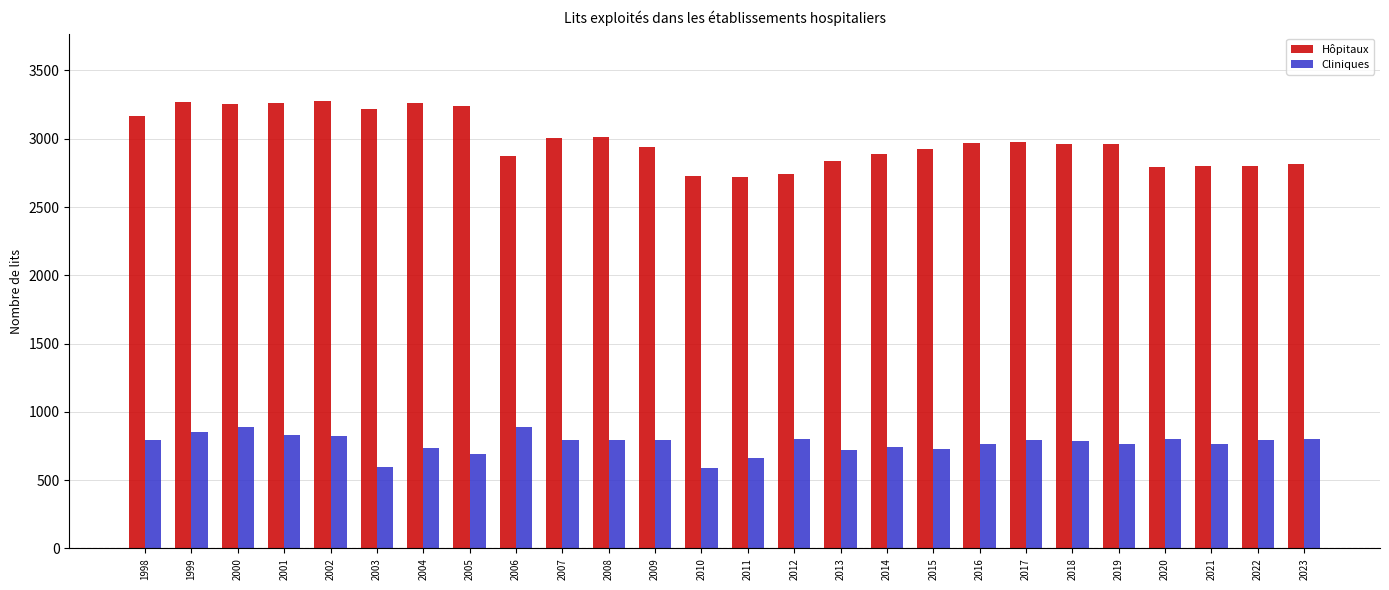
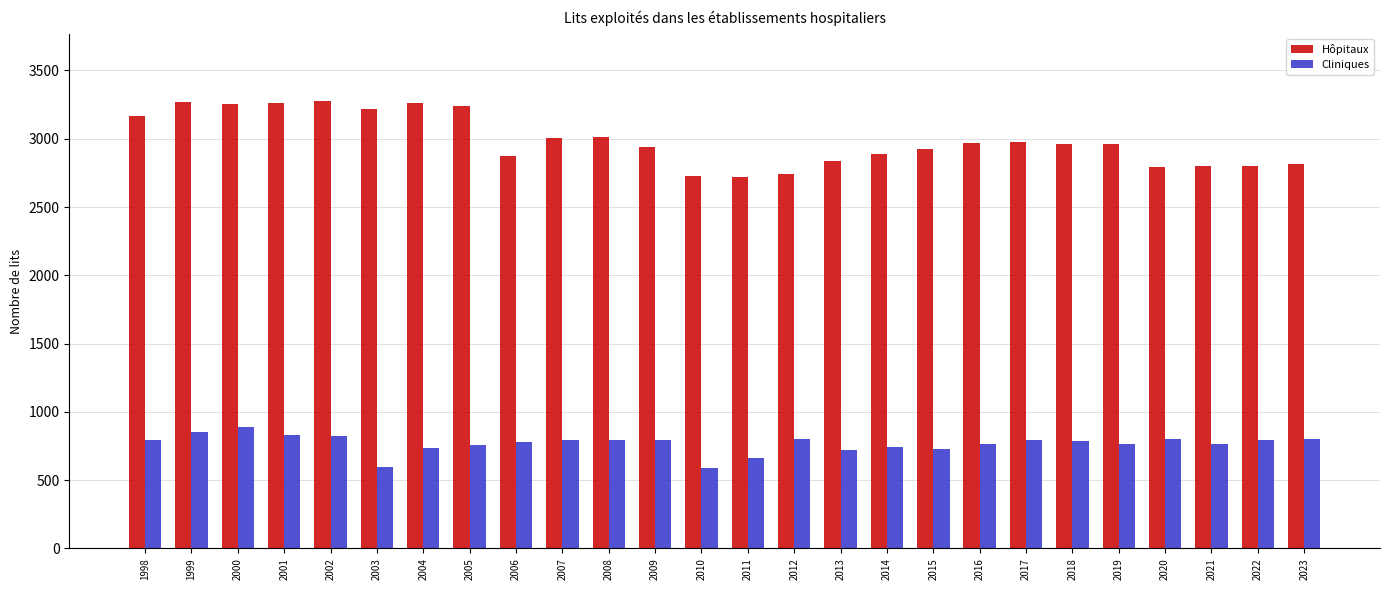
  {
    "Hôpitaux": {
      "1998": 3170,
      "1999": 3270,
      "2000": 3260,
      "2001": 3260,
      "2002": 3280,
      "2003": 3220,
      "2004": 3260,
      "2005": 3240,
      "2006": 2870,
      "2007": 3000,
      "2008": 3010,
      "2009": 2940,
      "2010": 2730,
      "2011": 2720,
      "2012": 2740,
      "2013": 2840,
      "2014": 2890,
      "2015": 2920,
      "2016": 2970,
      "2017": 2980,
      "2018": 2960,
      "2019": 2960,
      "2020": 2790,
      "2021": 2800,
      "2022": 2800,
      "2023": 2810
    },
    "Cliniques": {
      "1998": 790,
      "1999": 850,
      "2000": 890,
      "2001": 830,
      "2002": 830,
      "2003": 600,
      "2004": 730,
-     "2005": 690,
-     "2006": 890,
+     "2005": 760,
+     "2006": 780,
      "2007": 800,
      "2008": 800,
      "2009": 800,
      "2010": 590,
      "2011": 660,
      "2012": 800,
      "2013": 720,
      "2014": 740,
      "2015": 730,
      "2016": 770,
      "2017": 790,
      "2018": 790,
      "2019": 760,
      "2020": 800,
      "2021": 770,
      "2022": 800,
      "2023": 800
    }
  }
